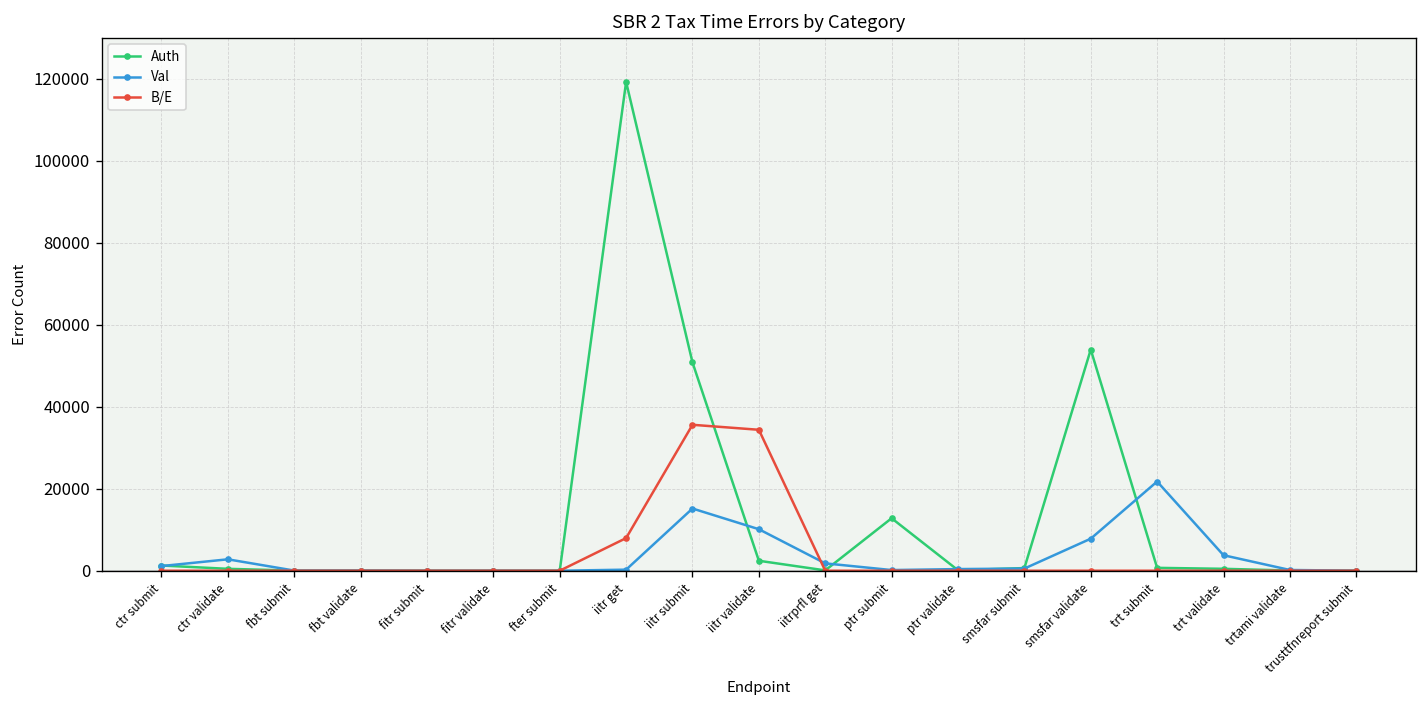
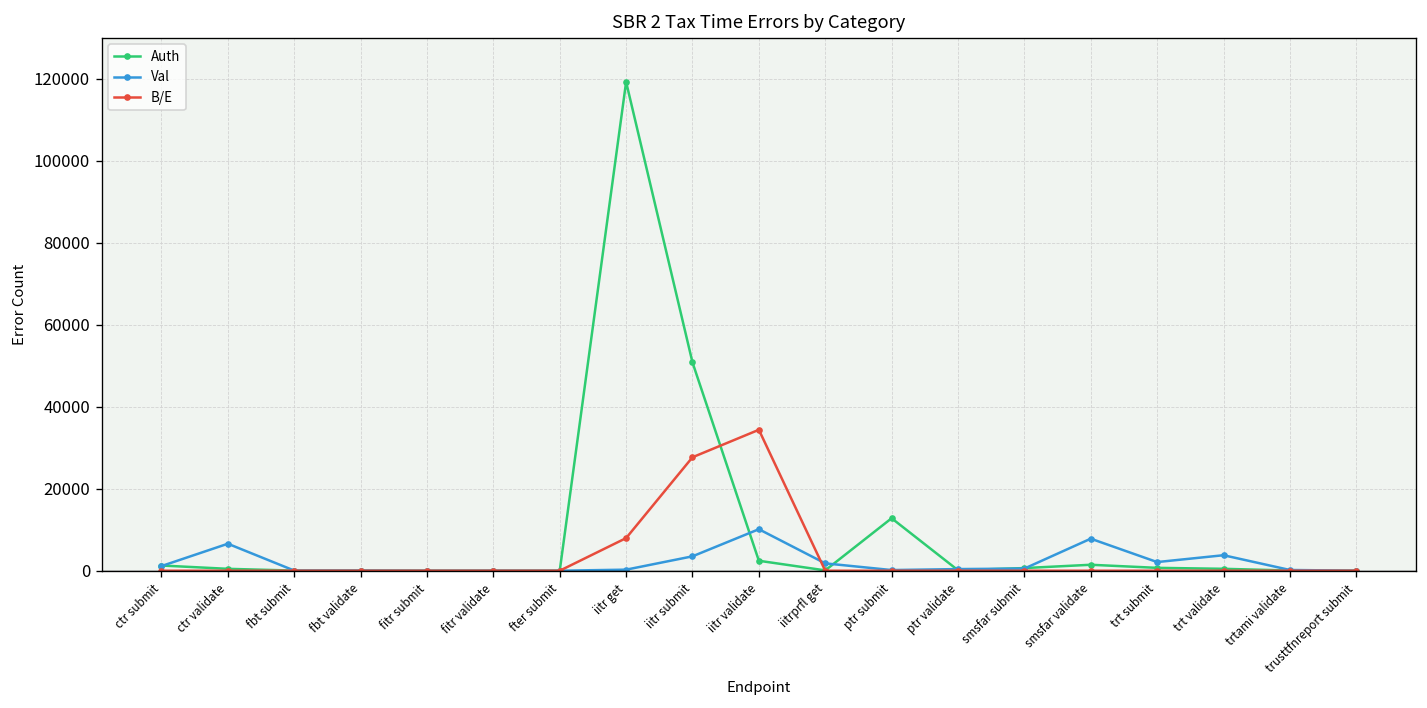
  {
    "Auth": {
      "iitr get": 119000,
      "iitr submit": 51000,
      "iitr validate": 2000,
      "ptr submit": 13000,
-     "smsfar validate": 54000
+     "smsfar validate": 1000
    },
    "Val": {
-     "ctr validate": 3000,
+     "ctr validate": 7000,
      "iitr get": 0,
-     "iitr submit": 15000,
+     "iitr submit": 4000,
      "iitr validate": 10000,
      "iitrprfl get": 2000,
      "smsfar validate": 8000,
-     "trt submit": 22000,
+     "trt submit": 2000,
      "trt validate": 4000
    },
    "B/E": {
      "ctr submit": 0,
      "iitr get": 8000,
-     "iitr submit": 36000,
+     "iitr submit": 28000,
      "iitr validate": 34000,
      "smsfar validate": 0
    }
  }
